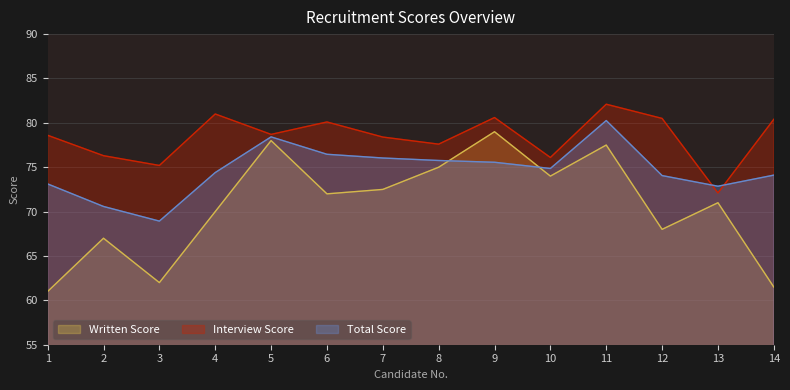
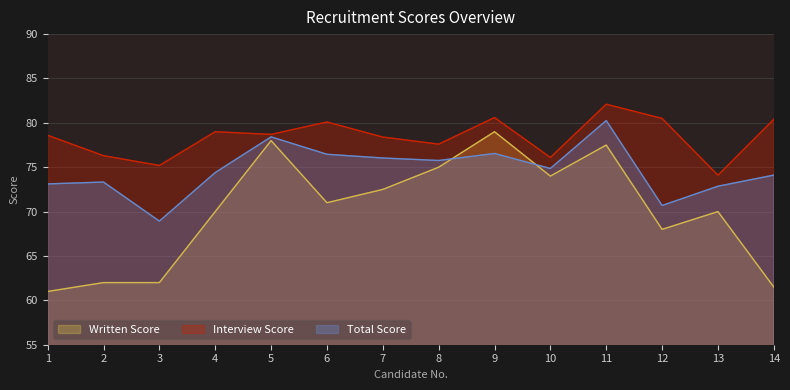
  {
    "Written Score": {
      "1": 61,
-     "2": 67,
+     "2": 62,
      "3": 62,
      "4": 70,
      "5": 78,
-     "6": 72,
+     "6": 71,
      "7": 73,
      "8": 75,
      "9": 79,
      "10": 74,
      "11": 78,
      "12": 68,
-     "13": 71,
+     "13": 70,
      "14": 62
    },
    "Interview Score": {
      "1": 79,
      "2": 76,
      "3": 75,
-     "4": 81,
+     "4": 79,
      "6": 80,
      "7": 78,
      "8": 78,
      "9": 81,
      "10": 76,
      "11": 82,
      "12": 81,
-     "13": 72,
+     "13": 74,
      "14": 80
    },
    "Total Score": {
      "1": 73,
-     "2": 71,
+     "2": 73,
      "3": 69,
      "4": 74,
      "6": 76,
      "7": 76,
      "8": 76,
-     "9": 76,
+     "9": 77,
      "10": 75,
      "11": 80,
-     "12": 74,
+     "12": 71,
      "13": 73,
      "14": 74
    }
  }
